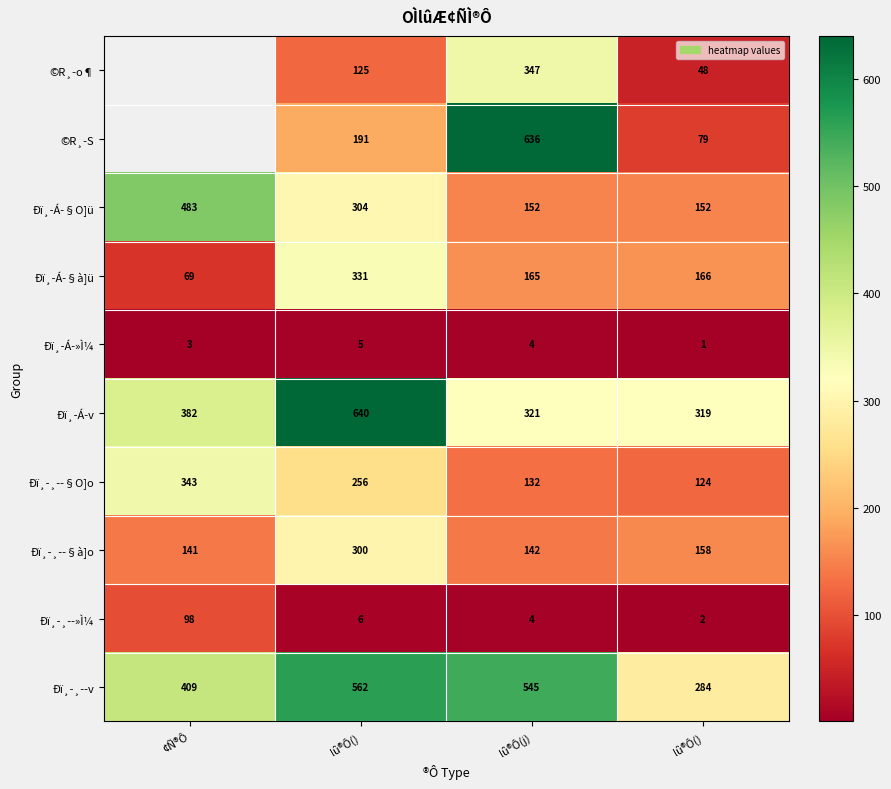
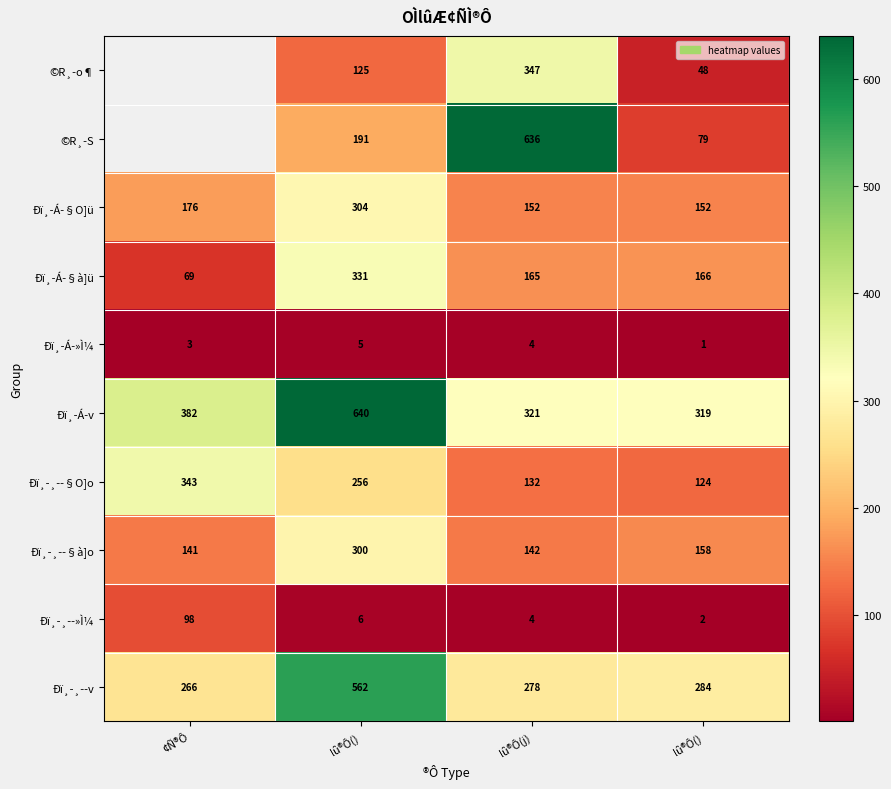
  {
    "©R¸-o¶": {
      "lû®Ô(j)": 347
    },
    "©R¸-S": {
      "lû®Ô(j)": 636
    },
    "Ðï¸-Á-§O]ü": {
-     "¢Ñ®Ô": 483,
+     "¢Ñ®Ô": 176,
      "lû®Ô(j)": 152
    },
    "Ðï¸-Á-§à]ü": {
      "¢Ñ®Ô": 69,
      "lû®Ô(j)": 165
    },
    "Ðï¸-Á-»Ì¼": {
      "¢Ñ®Ô": 3,
      "lû®Ô(j)": 4
    },
    "Ðï¸-Á-v": {
      "¢Ñ®Ô": 382,
      "lû®Ô(j)": 321
    },
    "Ðï¸-¸­-§O]o": {
      "¢Ñ®Ô": 343,
      "lû®Ô(j)": 132
    },
    "Ðï¸-¸­-§à]o": {
      "¢Ñ®Ô": 141,
      "lû®Ô(j)": 142
    },
    "Ðï¸-¸­-»Ì¼": {
      "¢Ñ®Ô": 98,
      "lû®Ô(j)": 4
    },
    "Ðï¸-¸­-v": {
-     "¢Ñ®Ô": 409,
-     "lû®Ô(j)": 545
+     "¢Ñ®Ô": 266,
+     "lû®Ô(j)": 278
    }
  }
